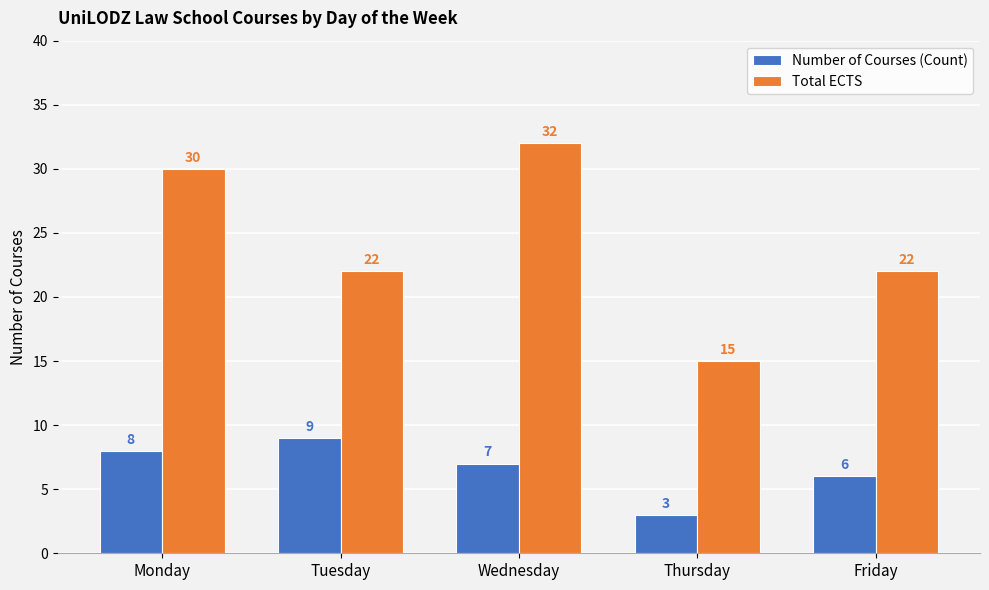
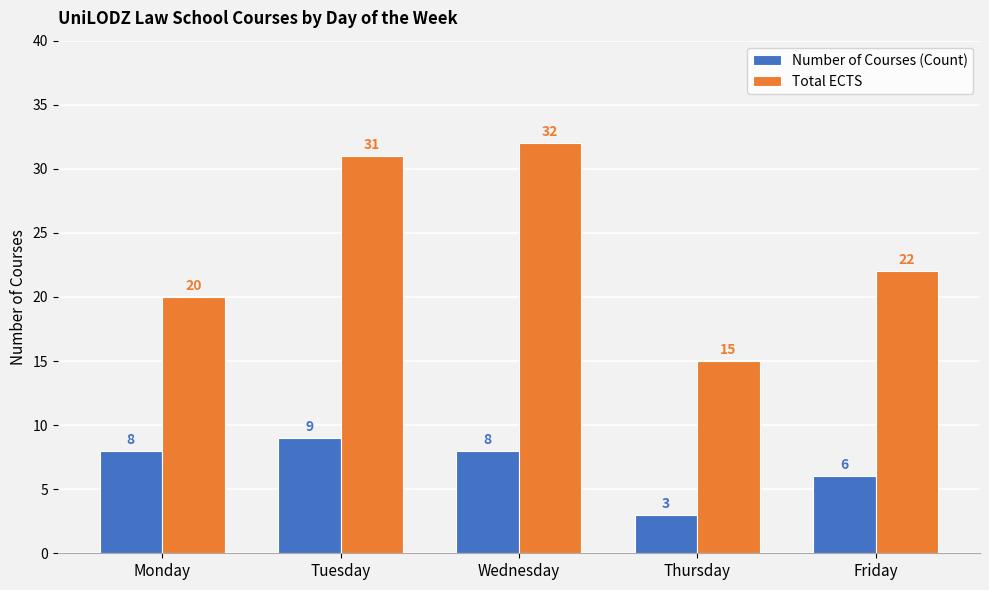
  {
    "Number of Courses (Count)": {
      "Monday": 8,
      "Tuesday": 9,
-     "Wednesday": 7,
+     "Wednesday": 8,
      "Thursday": 3,
      "Friday": 6
    },
    "Total ECTS": {
-     "Monday": 30,
-     "Tuesday": 22,
+     "Monday": 20,
+     "Tuesday": 31,
      "Wednesday": 32,
      "Thursday": 15,
      "Friday": 22
    }
  }
